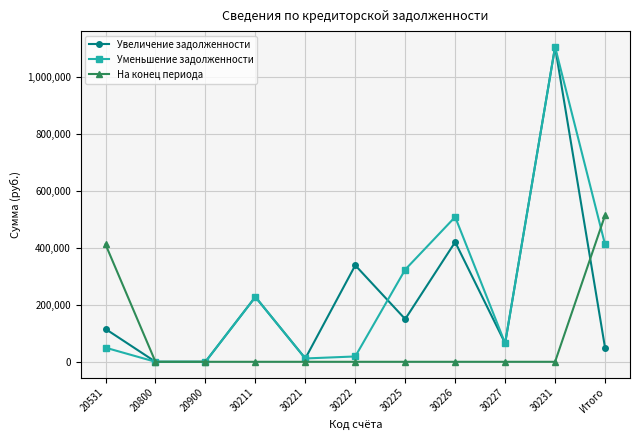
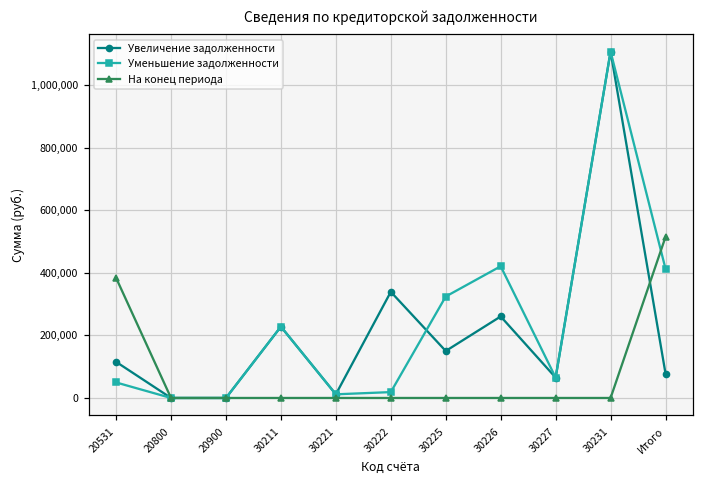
  {
    "Увеличение задолженности": {
      "20531": "120,000",
      "30222": "340,000",
      "30225": "150,000",
-     "30226": "420,000",
-     "Итого": "50,000"
+     "30226": "260,000",
+     "Итого": "80,000"
    },
    "Уменьшение задолженности": {
      "20531": "50,000",
      "30222": "20,000",
      "30225": "320,000",
-     "30226": "510,000",
+     "30226": "420,000",
      "Итого": "410,000"
    },
    "На конец периода": {
-     "20531": "410,000",
+     "20531": "380,000",
      "30211": "0",
      "30221": "0",
      "30222": "0",
      "30225": "0",
      "30226": "0",
      "30227": "0",
      "30231": "0",
      "Итого": "510,000"
    }
  }
